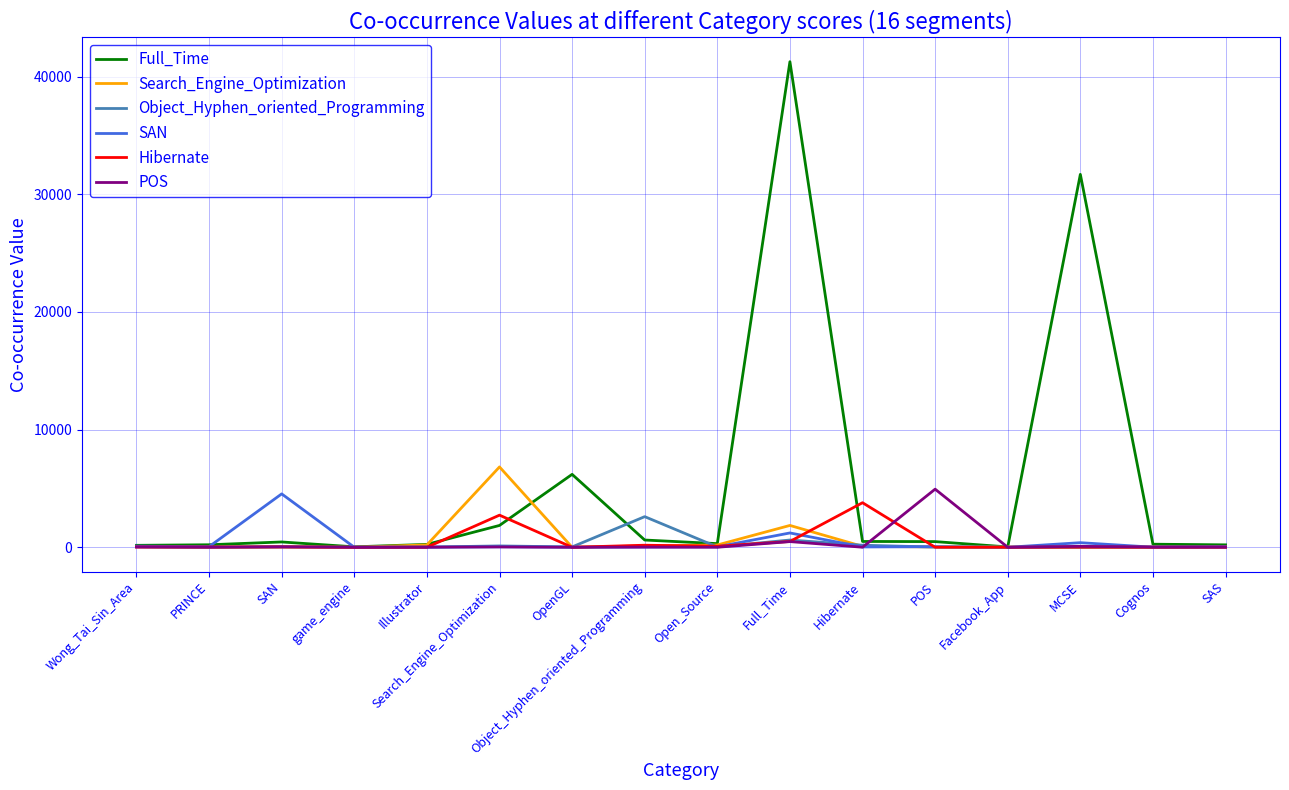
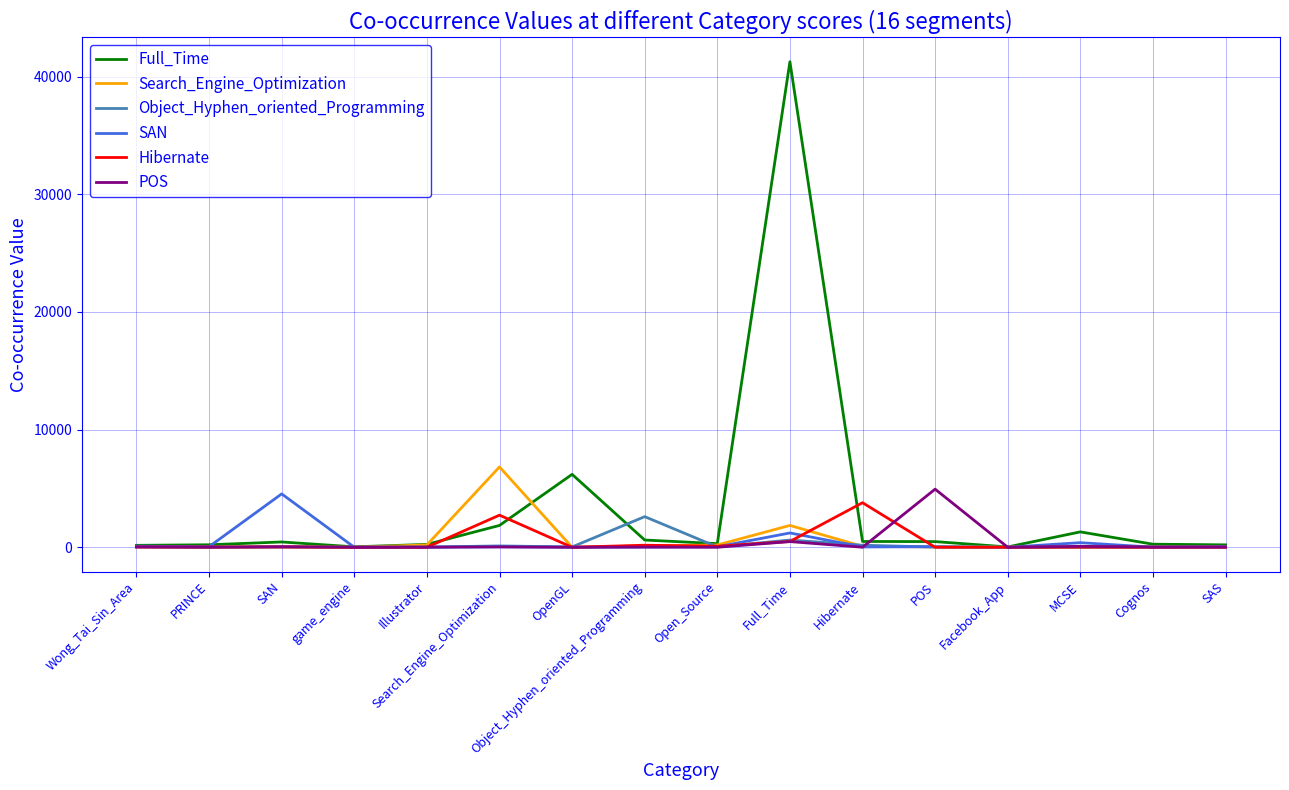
  {
    "Full_Time": {
      "SAN": 500,
      "Search_Engine_Optimization": 1900,
      "OpenGL": 6200,
      "Object_Hyphen_oriented_Programming": 600,
      "Full_Time": 41300,
      "Hibernate": 500,
      "POS": 500,
-     "MCSE": 31700,
+     "MCSE": 1300,
      "Cognos": 300
    },
    "Search_Engine_Optimization": {
      "Search_Engine_Optimization": 6800,
      "Full_Time": 1900
    },
    "Hibernate": {
      "Search_Engine_Optimization": 2700,
      "Hibernate": 3800
    },
    "POS": {
      "POS": 4900
    }
  }
